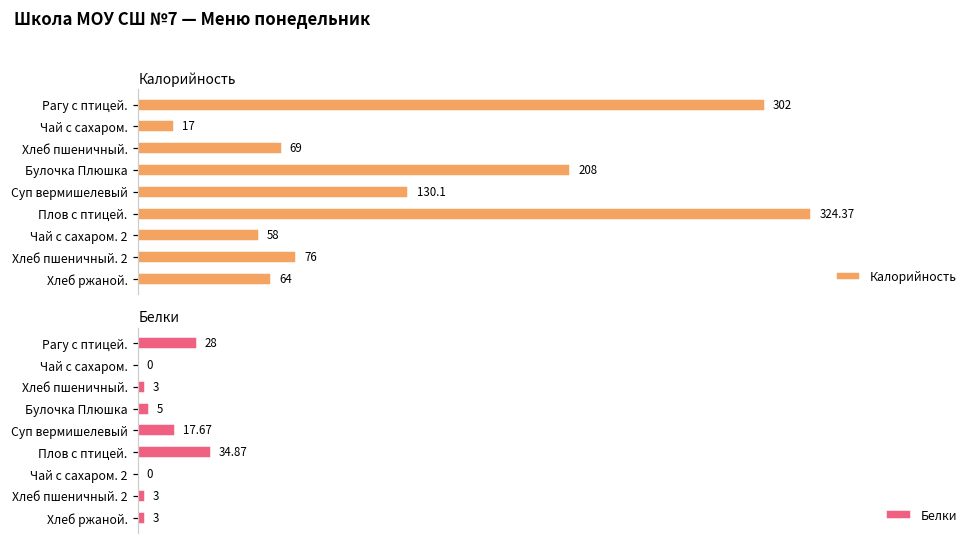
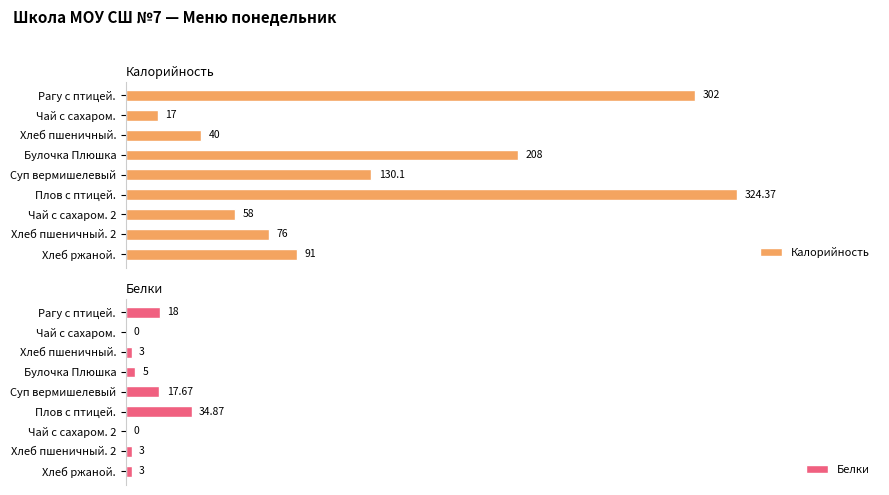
  {
    "Калорийность": {
      "Рагу с птицей.": 302,
      "Чай с сахаром.": 17,
-     "Хлеб пшеничный.": 69,
+     "Хлеб пшеничный.": 40,
      "Булочка Плюшка": 208,
      "Суп вермишелевый": 130.1,
      "Плов с птицей.": 324.37,
      "Чай с сахаром. 2": 58,
      "Хлеб пшеничный. 2": 76,
-     "Хлеб ржаной.": 64
+     "Хлеб ржаной.": 91
    },
    "Белки": {
-     "Рагу с птицей.": 28,
+     "Рагу с птицей.": 18,
      "Чай с сахаром.": 0,
      "Хлеб пшеничный.": 3,
      "Булочка Плюшка": 5,
      "Суп вермишелевый": 17.67,
      "Плов с птицей.": 34.87,
      "Чай с сахаром. 2": 0,
      "Хлеб пшеничный. 2": 3,
      "Хлеб ржаной.": 3
    }
  }
